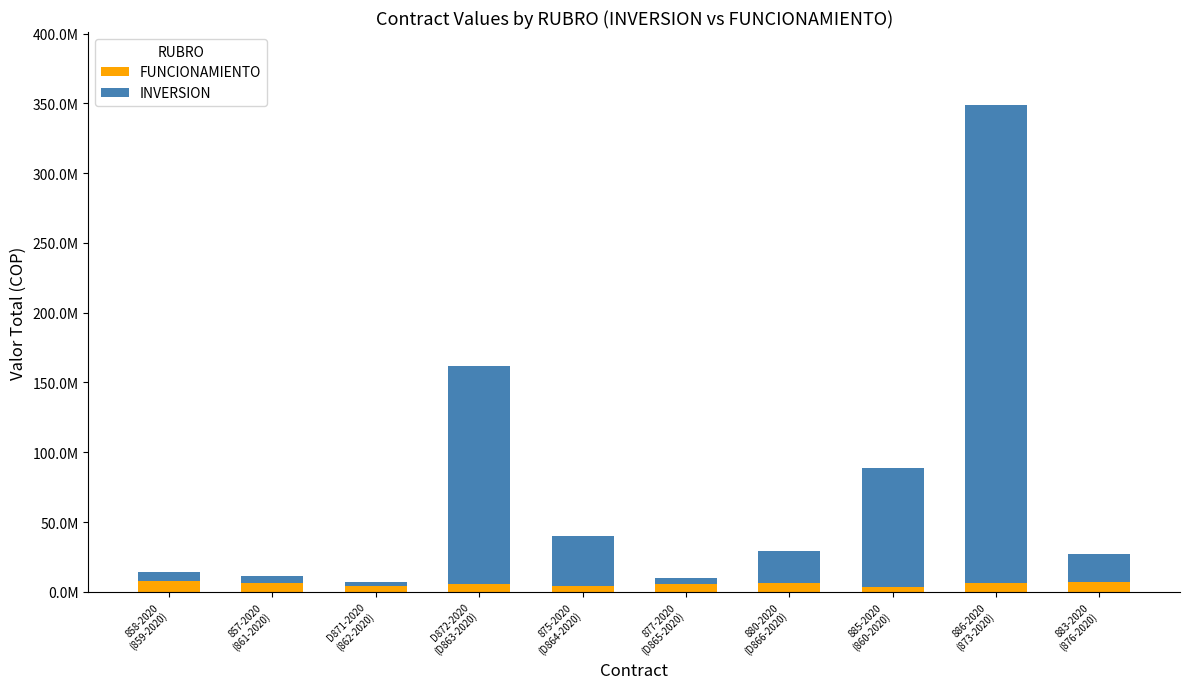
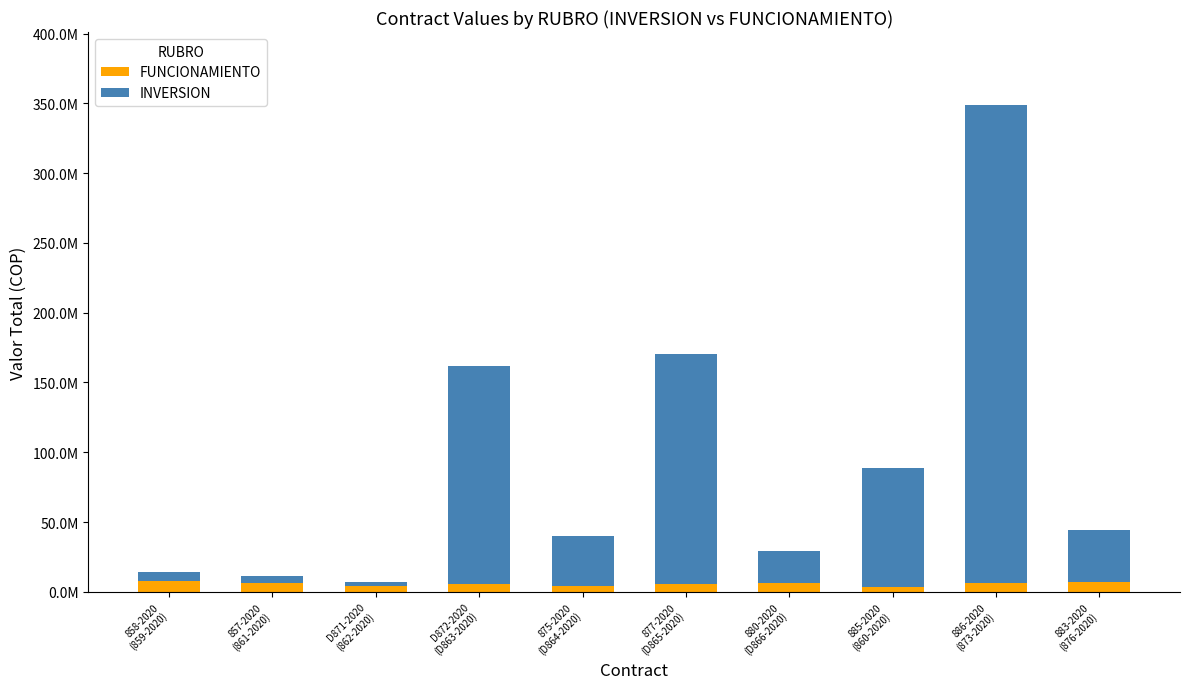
  {
    "FUNCIONAMIENTO": {
      "858-2020 (859-2020)": 8000000,
      "857-2020 (861-2020)": 6000000,
      "D871-2020 (862-2020)": 5000000,
      "D872-2020 (D863-2020)": 6000000,
      "875-2020 (D864-2020)": 4000000,
      "877-2020 (D865-2020)": 6000000,
      "880-2020 (D866-2020)": 6000000,
      "885-2020 (860-2020)": 4000000,
      "886-2020 (873-2020)": 6000000,
      "883-2020 (876-2020)": 7000000
    },
    "INVERSION": {
      "858-2020 (859-2020)": 7000000,
      "857-2020 (861-2020)": 5000000,
      "D871-2020 (862-2020)": 3000000,
      "D872-2020 (D863-2020)": 156000000,
      "875-2020 (D864-2020)": 36000000,
-     "877-2020 (D865-2020)": 4000000,
+     "877-2020 (D865-2020)": 164000000,
      "880-2020 (D866-2020)": 23000000,
      "885-2020 (860-2020)": 85000000,
      "886-2020 (873-2020)": 343000000,
-     "883-2020 (876-2020)": 20000000
+     "883-2020 (876-2020)": 37000000
    }
  }
